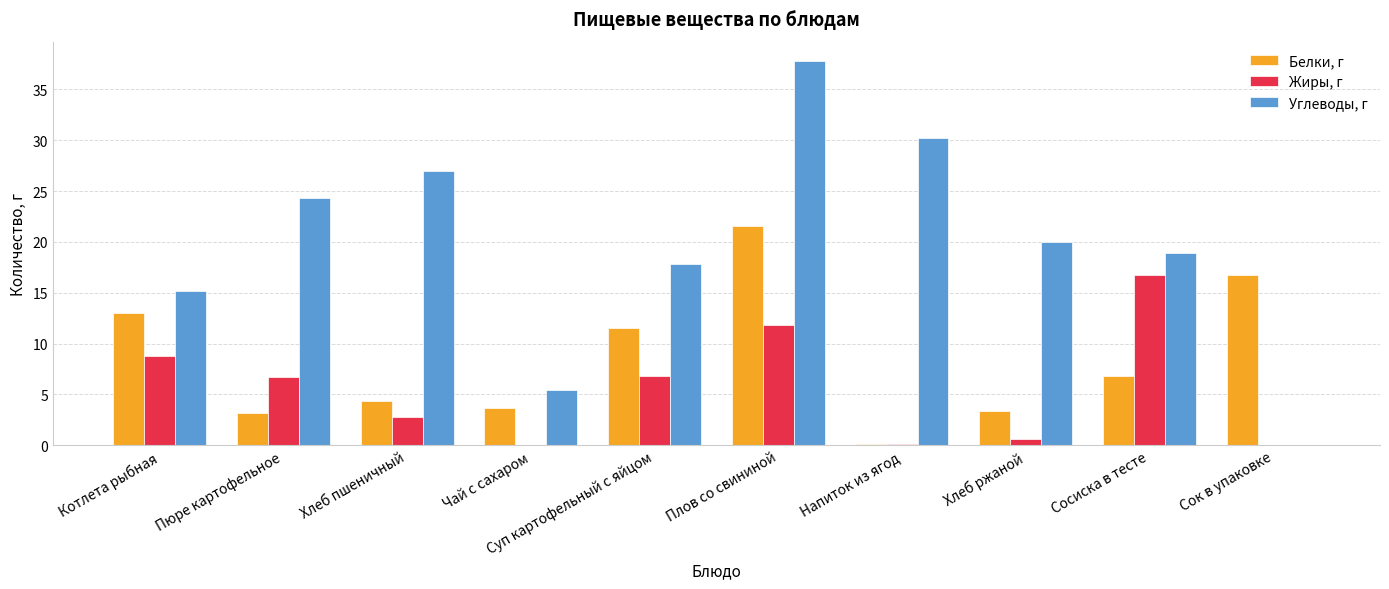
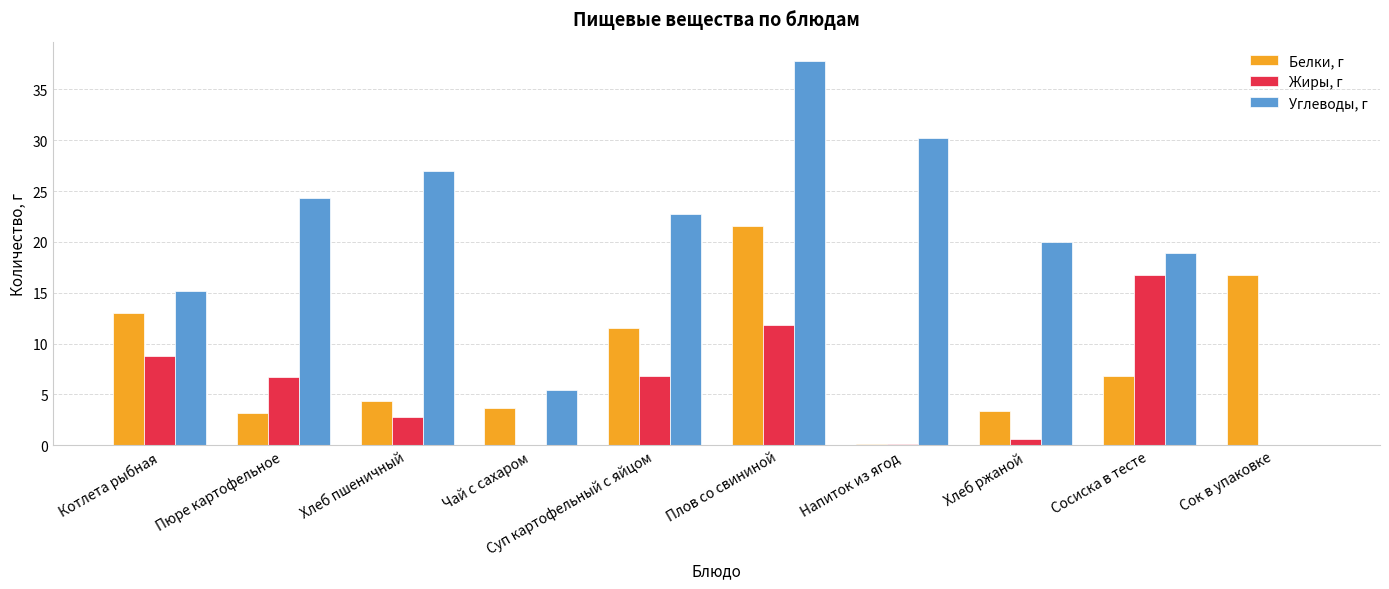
  {
    "Белки, г": {
      "Котлета рыбная": 13.0,
      "Пюре картофельное": 3.2,
      "Хлеб пшеничный": 4.4,
      "Чай с сахаром": 3.7,
      "Суп картофельный с яйцом": 11.5,
      "Плов со свининой": 21.6,
      "Хлеб ржаной": 3.4,
      "Сосиска в тесте": 6.8,
      "Сок в упаковке": 16.7
    },
    "Жиры, г": {
      "Котлета рыбная": 8.8,
      "Пюре картофельное": 6.8,
      "Хлеб пшеничный": 2.8,
      "Суп картофельный с яйцом": 6.8,
      "Плов со свининой": 11.8,
      "Хлеб ржаной": 0.6,
      "Сосиска в тесте": 16.7,
      "Сок в упаковке": 0.0
    },
    "Углеводы, г": {
      "Котлета рыбная": 15.2,
      "Пюре картофельное": 24.3,
      "Хлеб пшеничный": 27.0,
      "Чай с сахаром": 5.4,
-     "Суп картофельный с яйцом": 17.8,
+     "Суп картофельный с яйцом": 22.7,
      "Плов со свининой": 37.8,
      "Напиток из ягод": 30.2,
      "Хлеб ржаной": 20.0,
      "Сосиска в тесте": 18.9,
      "Сок в упаковке": 0.0
    }
  }
